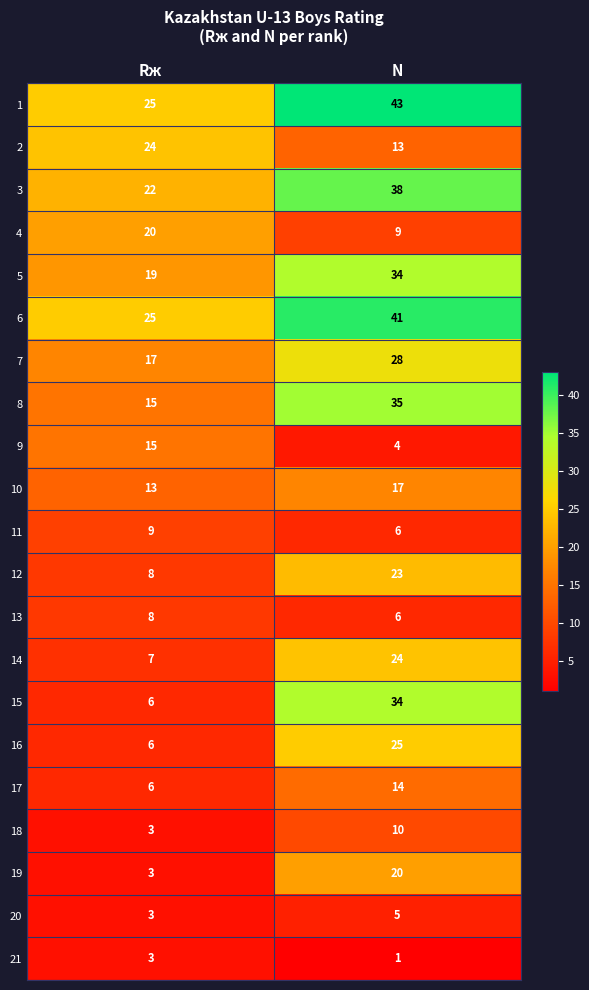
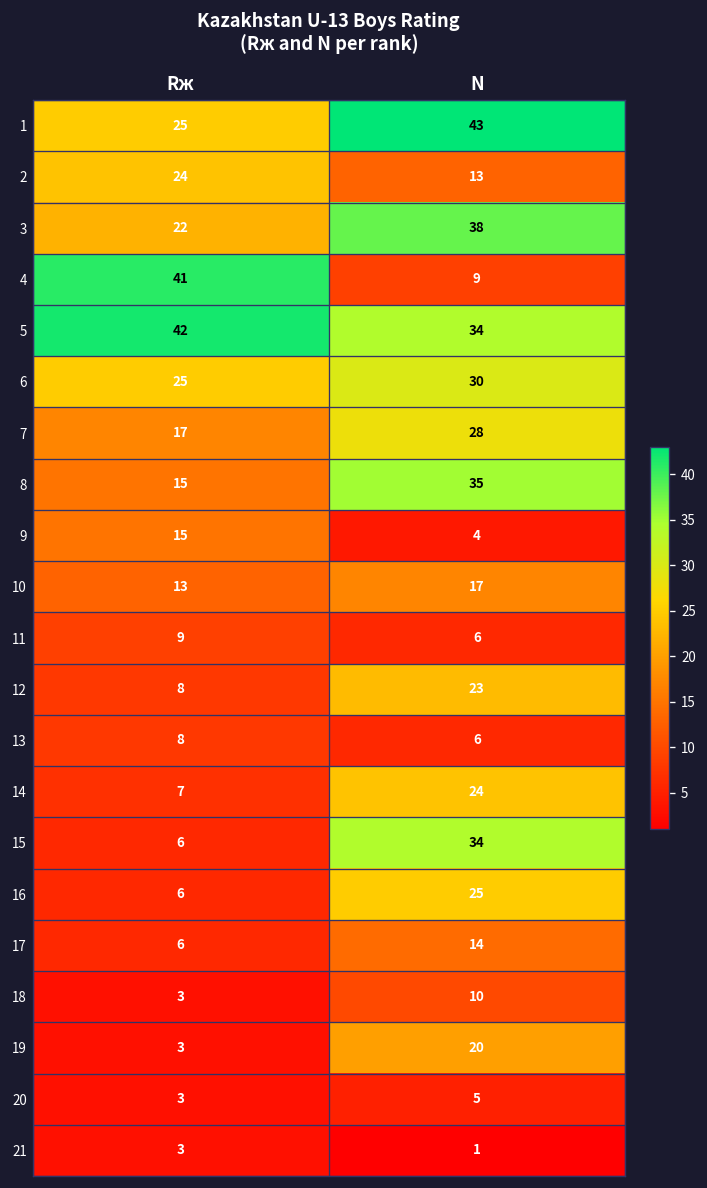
  {
    "1": {
      "Rж": 25,
      "N": 43
    },
    "2": {
      "Rж": 24,
      "N": 13
    },
    "3": {
      "Rж": 22,
      "N": 38
    },
    "4": {
-     "Rж": 20,
+     "Rж": 41,
      "N": 9
    },
    "5": {
-     "Rж": 19,
+     "Rж": 42,
      "N": 34
    },
    "6": {
      "Rж": 25,
-     "N": 41
+     "N": 30
    },
    "7": {
      "Rж": 17,
      "N": 28
    },
    "8": {
      "Rж": 15,
      "N": 35
    },
    "9": {
      "Rж": 15,
      "N": 4
    },
    "10": {
      "Rж": 13,
      "N": 17
    },
    "11": {
      "Rж": 9,
      "N": 6
    },
    "12": {
      "Rж": 8,
      "N": 23
    },
    "13": {
      "Rж": 8,
      "N": 6
    },
    "14": {
      "Rж": 7,
      "N": 24
    },
    "15": {
      "Rж": 6,
      "N": 34
    },
    "16": {
      "Rж": 6,
      "N": 25
    },
    "17": {
      "Rж": 6,
      "N": 14
    },
    "18": {
      "Rж": 3,
      "N": 10
    },
    "19": {
      "Rж": 3,
      "N": 20
    },
    "20": {
      "Rж": 3,
      "N": 5
    },
    "21": {
      "Rж": 3,
      "N": 1
    }
  }
